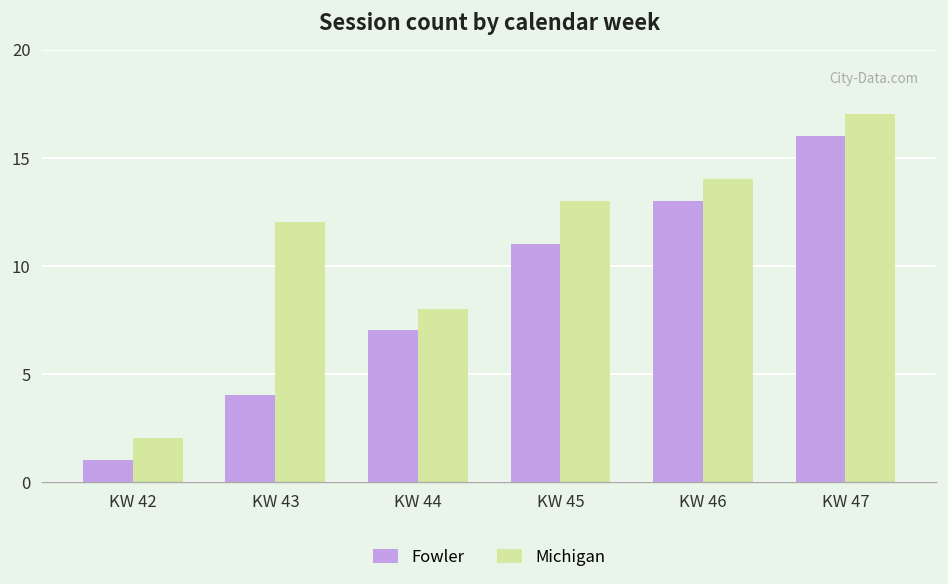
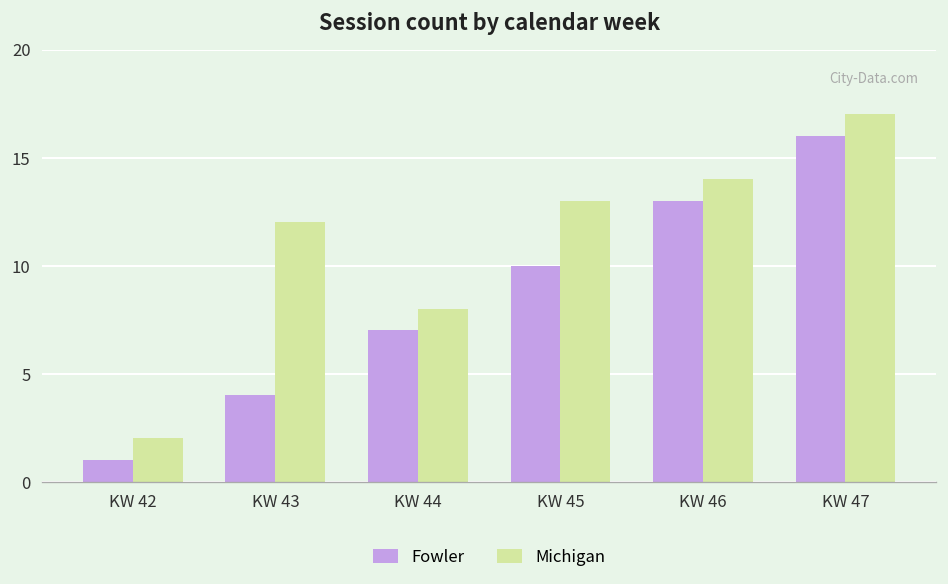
  {
    "Fowler": {
      "KW 42": 1,
      "KW 43": 4,
      "KW 44": 7,
-     "KW 45": 11,
+     "KW 45": 10,
      "KW 46": 13,
      "KW 47": 16
    },
    "Michigan": {
      "KW 42": 2,
      "KW 43": 12,
      "KW 44": 8,
      "KW 45": 13,
      "KW 46": 14,
      "KW 47": 17
    }
  }
